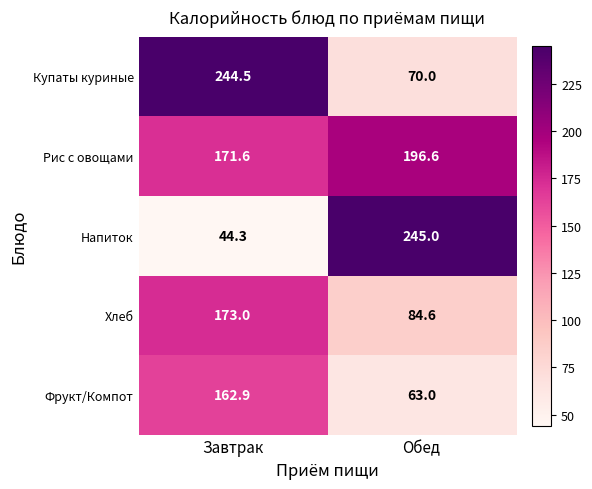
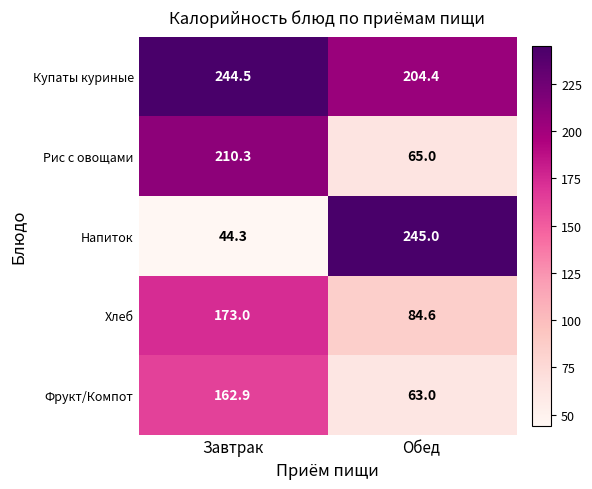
  {
    "Купаты куриные": {
      "Завтрак": 244.5,
-     "Обед": 70.0
+     "Обед": 204.4
    },
    "Рис с овощами": {
-     "Завтрак": 171.6,
-     "Обед": 196.6
+     "Завтрак": 210.3,
+     "Обед": 65.0
    },
    "Напиток": {
      "Завтрак": 44.3,
      "Обед": 245.0
    },
    "Хлеб": {
      "Завтрак": 173.0,
      "Обед": 84.6
    },
    "Фрукт/Компот": {
      "Завтрак": 162.9,
      "Обед": 63.0
    }
  }
